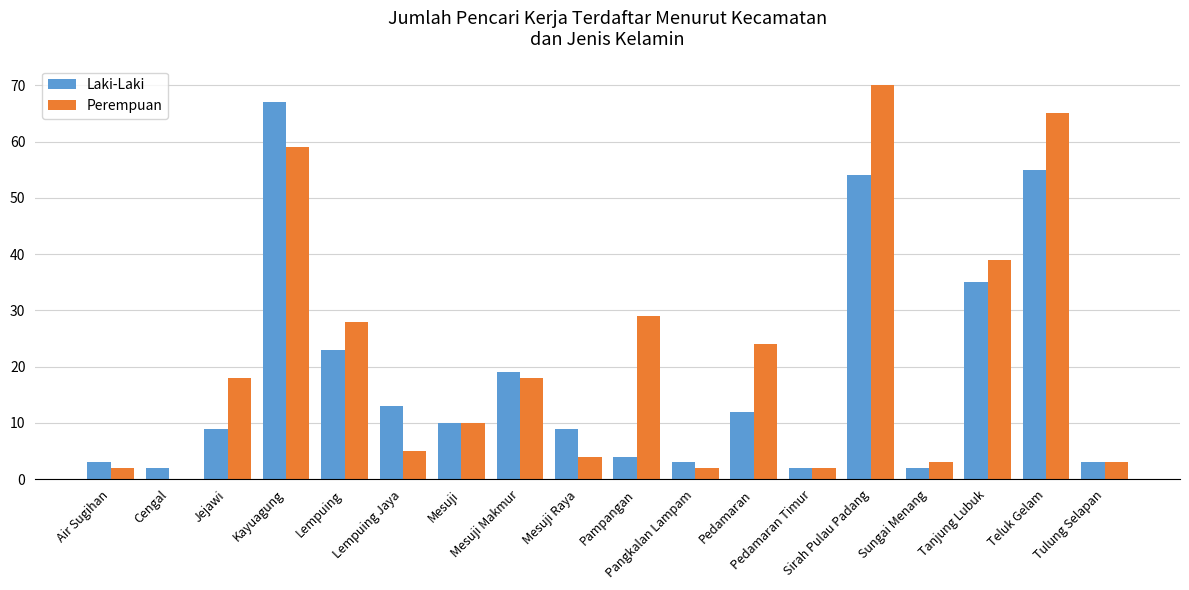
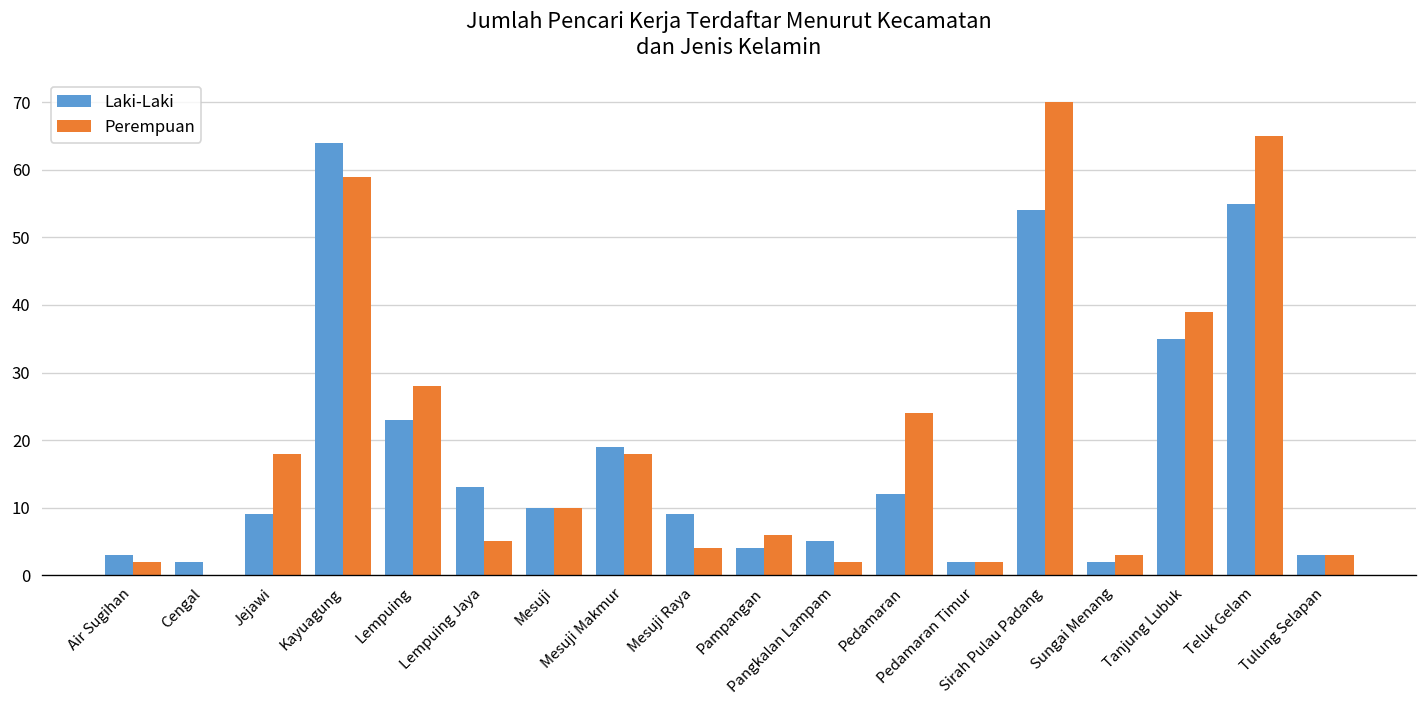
  {
    "Laki-Laki": {
      "Air Sugihan": 3,
      "Cengal": 2,
      "Jejawi": 9,
-     "Kayuagung": 67,
+     "Kayuagung": 64,
      "Lempuing": 23,
      "Lempuing Jaya": 13,
      "Mesuji": 10,
      "Mesuji Makmur": 19,
      "Mesuji Raya": 9,
      "Pampangan": 4,
-     "Pangkalan Lampam": 3,
+     "Pangkalan Lampam": 5,
      "Pedamaran": 12,
      "Pedamaran Timur": 2,
      "Sirah Pulau Padang": 54,
      "Sungai Menang": 2,
      "Tanjung Lubuk": 35,
      "Teluk Gelam": 55,
      "Tulung Selapan": 3
    },
    "Perempuan": {
      "Air Sugihan": 2,
      "Cengal": 0,
      "Jejawi": 18,
      "Kayuagung": 59,
      "Lempuing": 28,
      "Lempuing Jaya": 5,
      "Mesuji": 10,
      "Mesuji Makmur": 18,
      "Mesuji Raya": 4,
-     "Pampangan": 29,
+     "Pampangan": 6,
      "Pangkalan Lampam": 2,
      "Pedamaran": 24,
      "Pedamaran Timur": 2,
      "Sirah Pulau Padang": 70,
      "Sungai Menang": 3,
      "Tanjung Lubuk": 39,
      "Teluk Gelam": 65,
      "Tulung Selapan": 3
    }
  }
